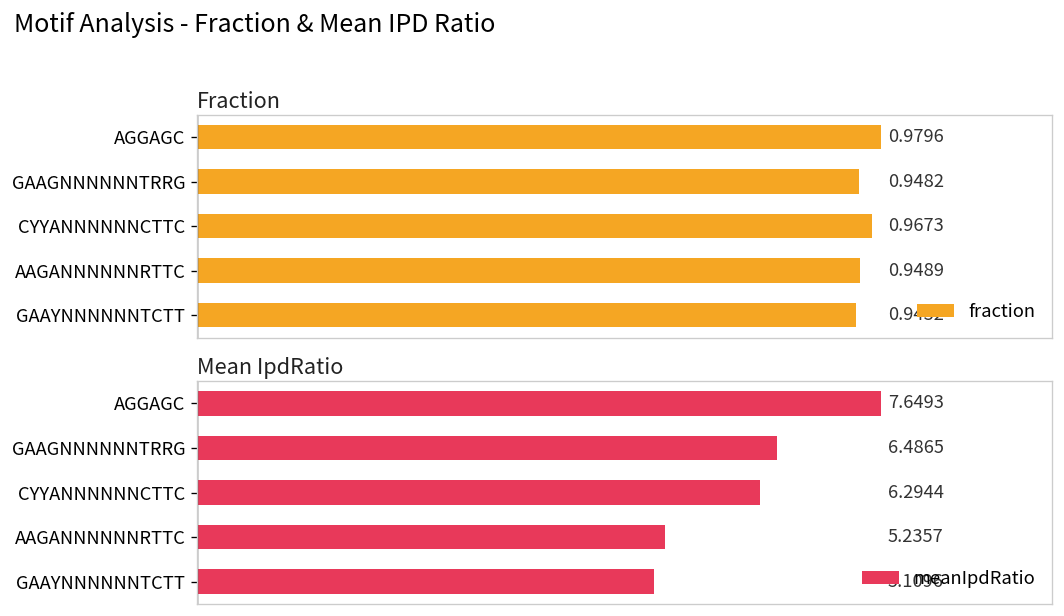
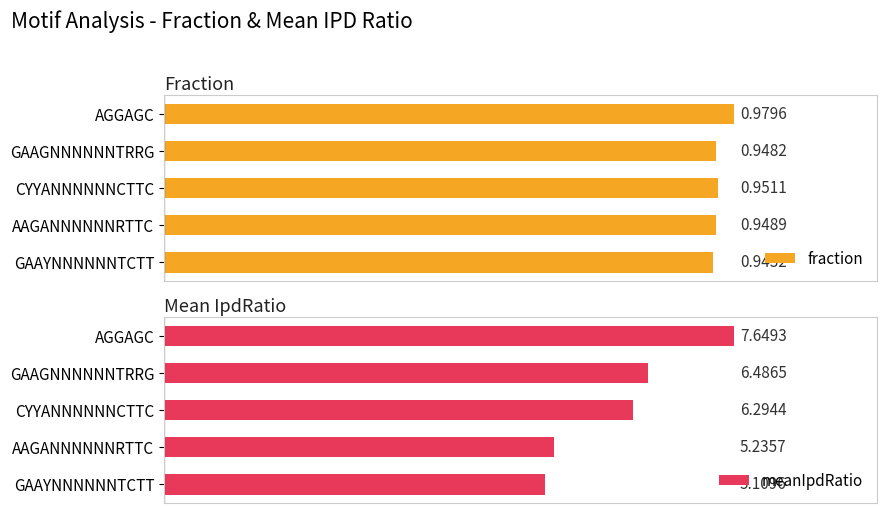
  {
    "Fraction": {
      "AGGAGC": 0.9796,
      "GAAGNNNNNNTRRG": 0.9482,
-     "CYYANNNNNNCTTC": 0.9673,
+     "CYYANNNNNNCTTC": 0.9511,
      "AAGANNNNNNRTTC": 0.9489
    },
    "Mean IpdRatio": {
      "AGGAGC": 7.6493
    }
  }
